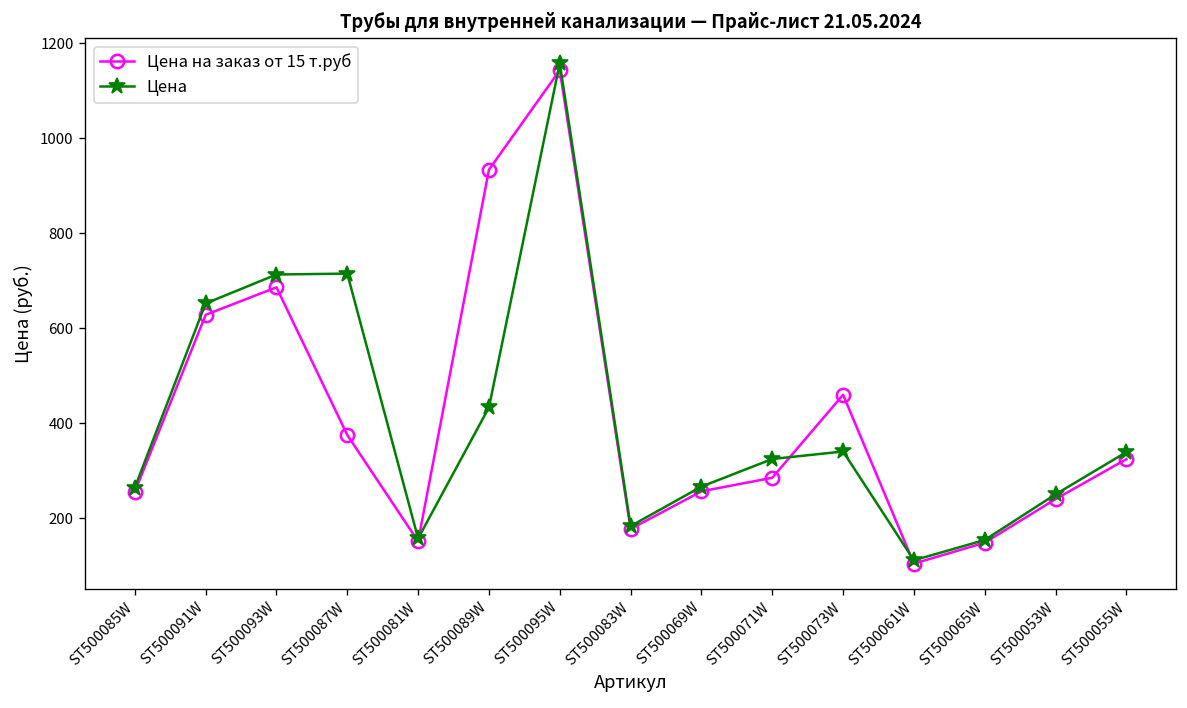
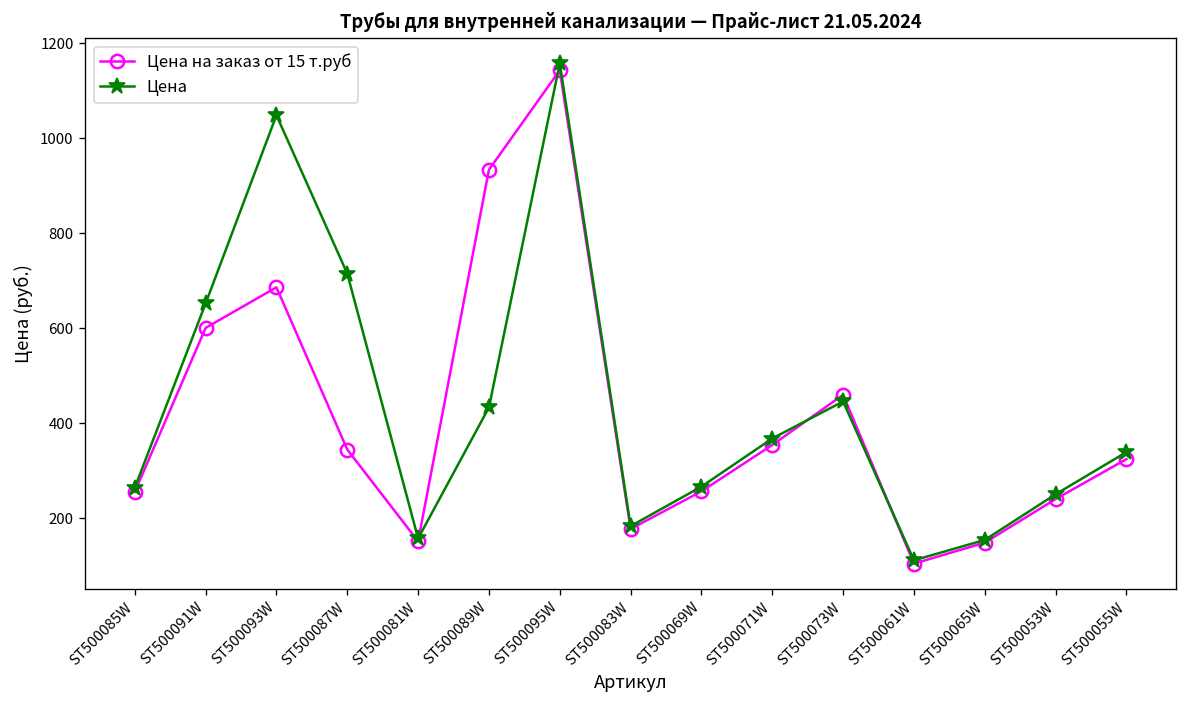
  {
    "Цена на заказ от 15 т.руб": {
      "ST500085W": 260,
-     "ST500091W": 630,
+     "ST500091W": 600,
      "ST500093W": 690,
-     "ST500087W": 380,
+     "ST500087W": 340,
      "ST500089W": 930,
      "ST500095W": 1140,
      "ST500069W": 260,
-     "ST500071W": 280,
+     "ST500071W": 350,
      "ST500073W": 460,
      "ST500061W": 100,
      "ST500053W": 240,
      "ST500055W": 320
    },
    "Цена": {
      "ST500085W": 260,
      "ST500091W": 650,
-     "ST500093W": 710,
+     "ST500093W": 1050,
      "ST500087W": 710,
      "ST500089W": 430,
      "ST500095W": 1160,
      "ST500069W": 270,
-     "ST500071W": 320,
-     "ST500073W": 340,
+     "ST500071W": 370,
+     "ST500073W": 450,
      "ST500061W": 110,
      "ST500053W": 250,
      "ST500055W": 340
    }
  }
